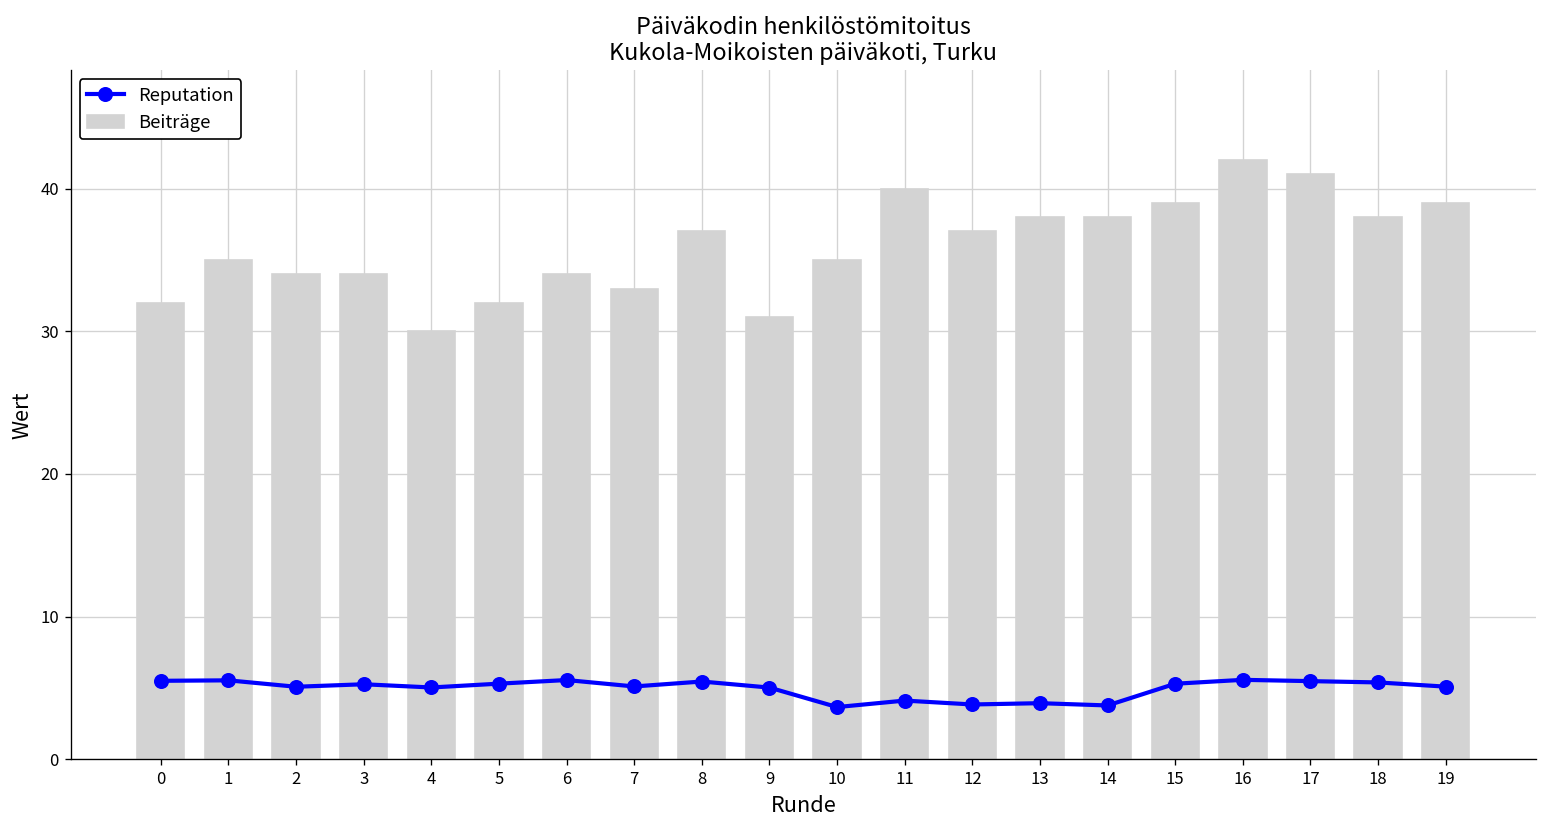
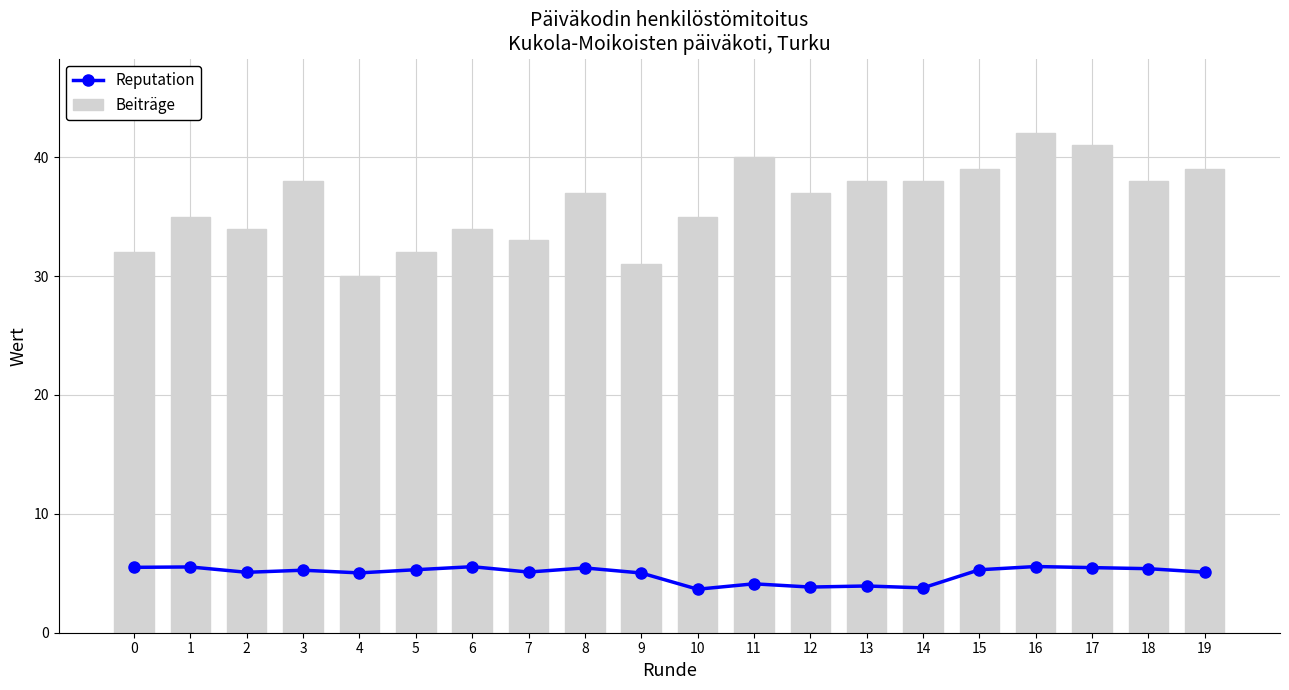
  {
    "Reputation": {
      "0": 5.5,
      "1": 5.5,
      "2": 5,
      "3": 5.3,
      "4": 5,
      "5": 5.3,
      "6": 5.6,
      "7": 5,
      "8": 5.5,
      "9": 5,
      "10": 3.7,
      "11": 4,
      "12": 4,
      "13": 4,
      "14": 3.8,
      "15": 5.3,
      "16": 5.6,
      "17": 5.5,
      "18": 5.4,
      "19": 5
    },
    "Beiträge": {
      "0": 32,
      "1": 35,
      "2": 34,
-     "3": 34,
+     "3": 38,
      "4": 30,
      "5": 32,
      "6": 34,
      "7": 33,
      "8": 37,
      "9": 31,
      "10": 35,
      "11": 40,
      "12": 37,
      "13": 38,
      "14": 38,
      "15": 39,
      "16": 42,
      "17": 41,
      "18": 38,
      "19": 39
    }
  }
